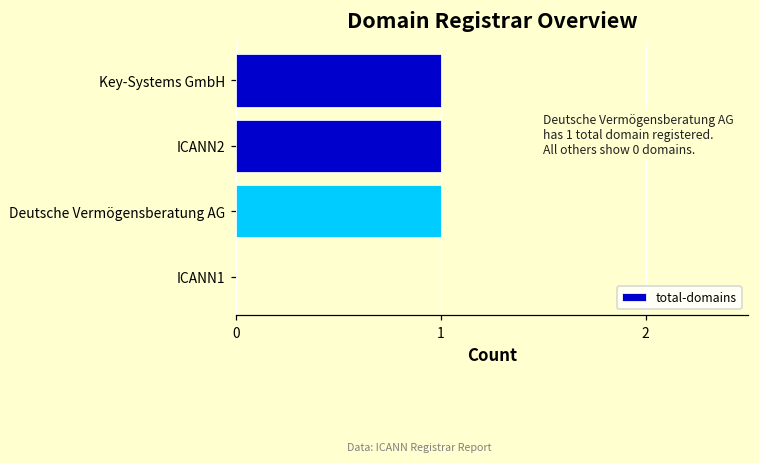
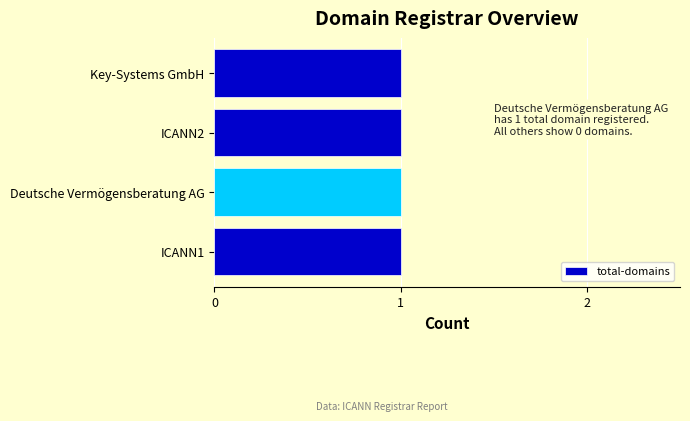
  {
    "Key-Systems GmbH": 1,
    "ICANN2": 1,
    "Deutsche Vermögensberatung AG": 1,
-   "ICANN1": 0
+   "ICANN1": 1
  }
